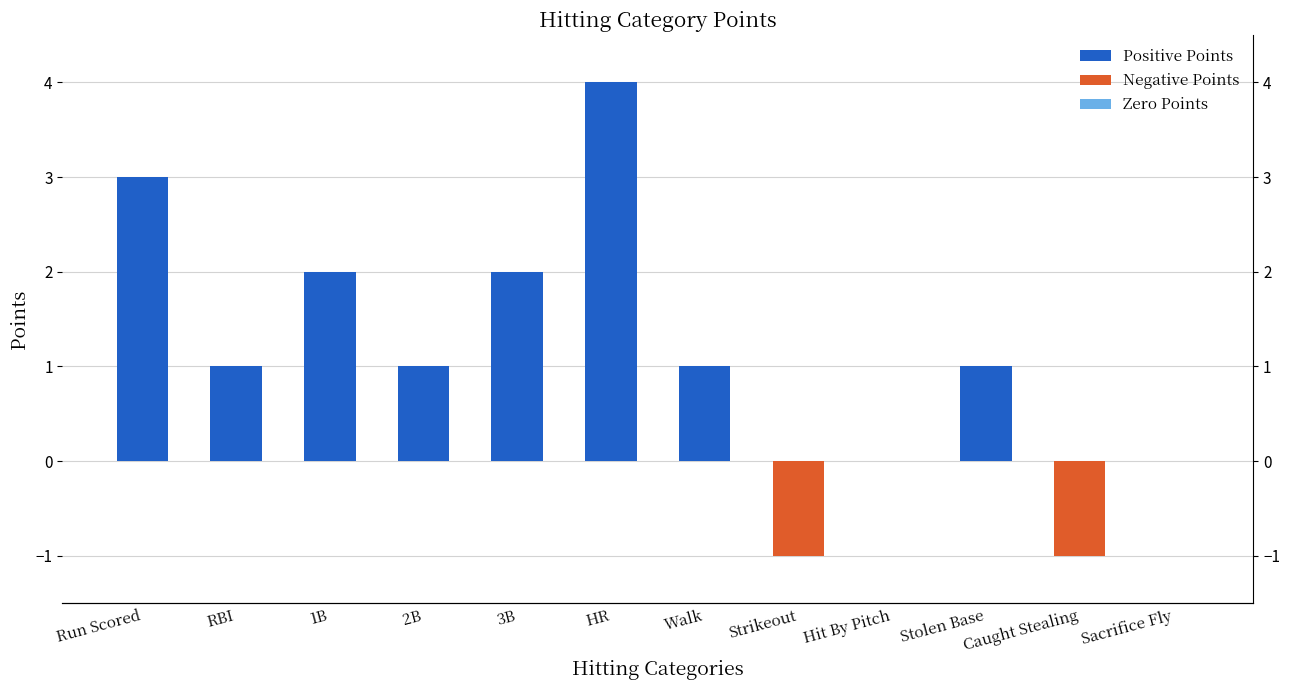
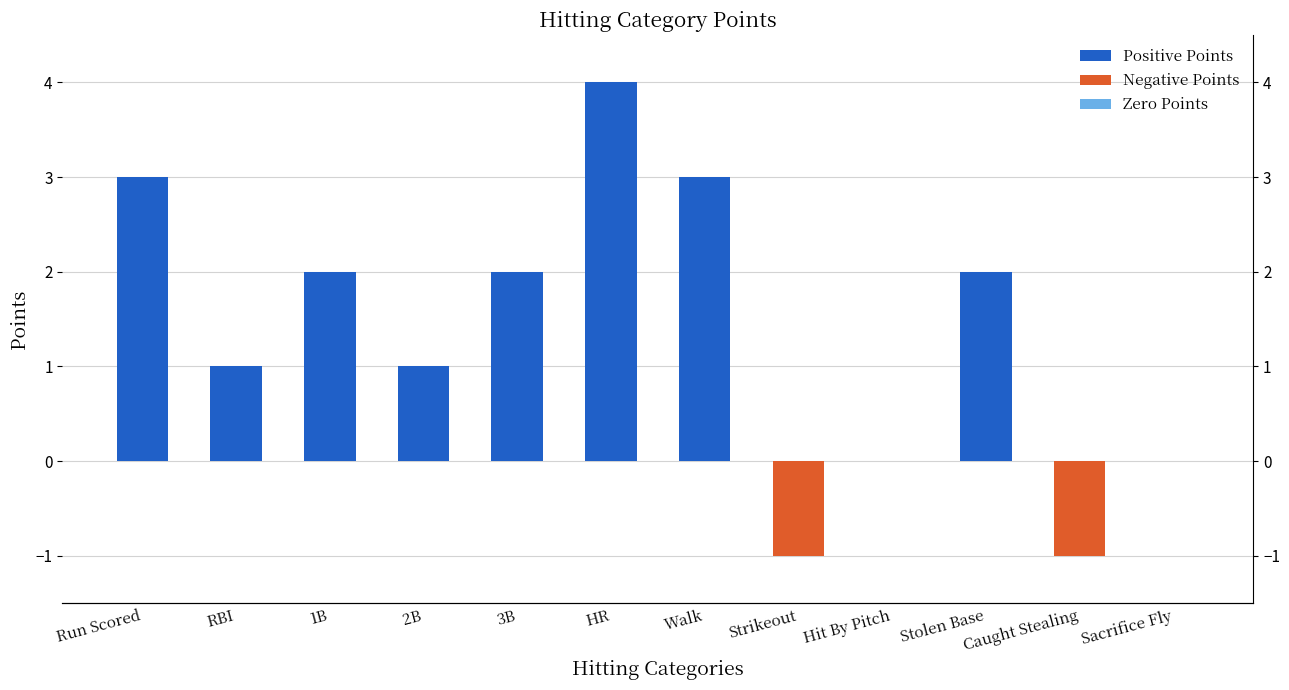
  {
    "Run Scored": 3,
    "RBI": 1,
    "1B": 2,
    "2B": 1,
    "3B": 2,
    "HR": 4,
-   "Walk": 1,
+   "Walk": 3,
    "Strikeout": -1,
    "Hit By Pitch": 0,
-   "Stolen Base": 1,
+   "Stolen Base": 2,
    "Caught Stealing": -1,
    "Sacrifice Fly": 0
  }
